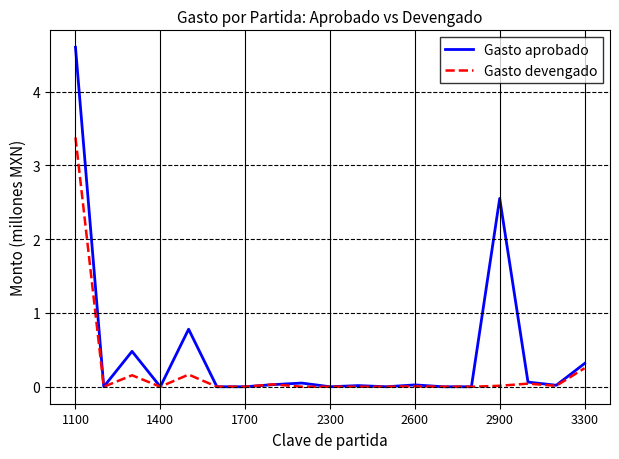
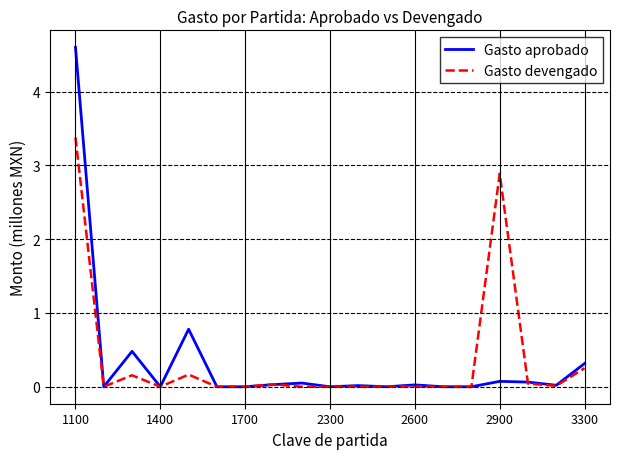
  {
    "Gasto aprobado": {
      "1100": 4.6,
-     "2900": 2.6,
+     "2900": 0.1,
      "3300": 0.3
    },
    "Gasto devengado": {
      "1100": 3.4,
-     "2900": 0.0,
+     "2900": 2.9,
      "3300": 0.3
    }
  }
